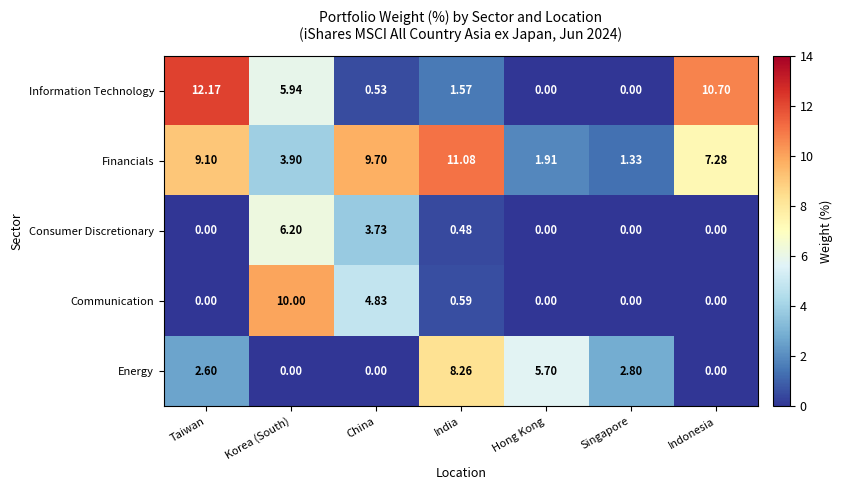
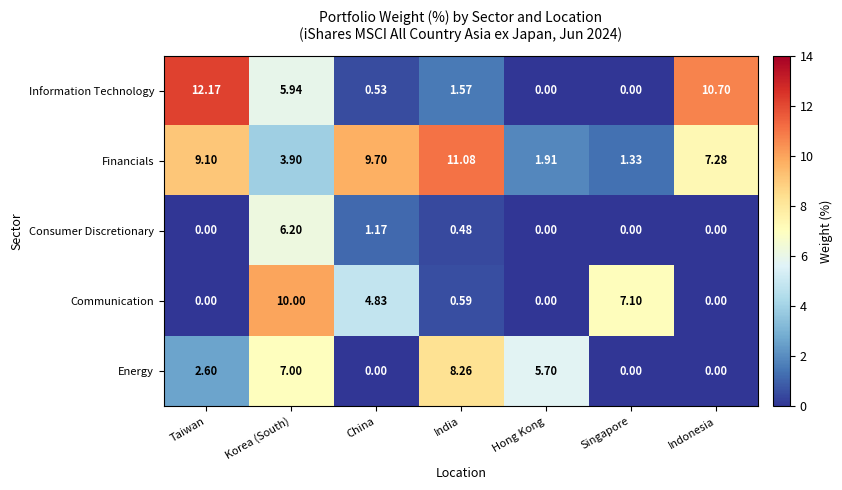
  {
    "Information Technology": {
      "Taiwan": 12.17,
      "Korea (South)": 5.94,
      "China": 0.53,
      "India": 1.57,
      "Hong Kong": 0.00,
      "Singapore": 0.00,
      "Indonesia": 10.70
    },
    "Financials": {
      "Taiwan": 9.10,
      "Korea (South)": 3.90,
      "China": 9.70,
      "India": 11.08,
      "Hong Kong": 1.91,
      "Singapore": 1.33,
      "Indonesia": 7.28
    },
    "Consumer Discretionary": {
      "Taiwan": 0.00,
      "Korea (South)": 6.20,
-     "China": 3.73,
+     "China": 1.17,
      "India": 0.48,
      "Hong Kong": 0.00,
      "Singapore": 0.00,
      "Indonesia": 0.00
    },
    "Communication": {
      "Taiwan": 0.00,
      "Korea (South)": 10.00,
      "China": 4.83,
      "India": 0.59,
      "Hong Kong": 0.00,
-     "Singapore": 0.00,
+     "Singapore": 7.10,
      "Indonesia": 0.00
    },
    "Energy": {
      "Taiwan": 2.60,
-     "Korea (South)": 0.00,
+     "Korea (South)": 7.00,
      "China": 0.00,
      "India": 8.26,
      "Hong Kong": 5.70,
-     "Singapore": 2.80,
+     "Singapore": 0.00,
      "Indonesia": 0.00
    }
  }
